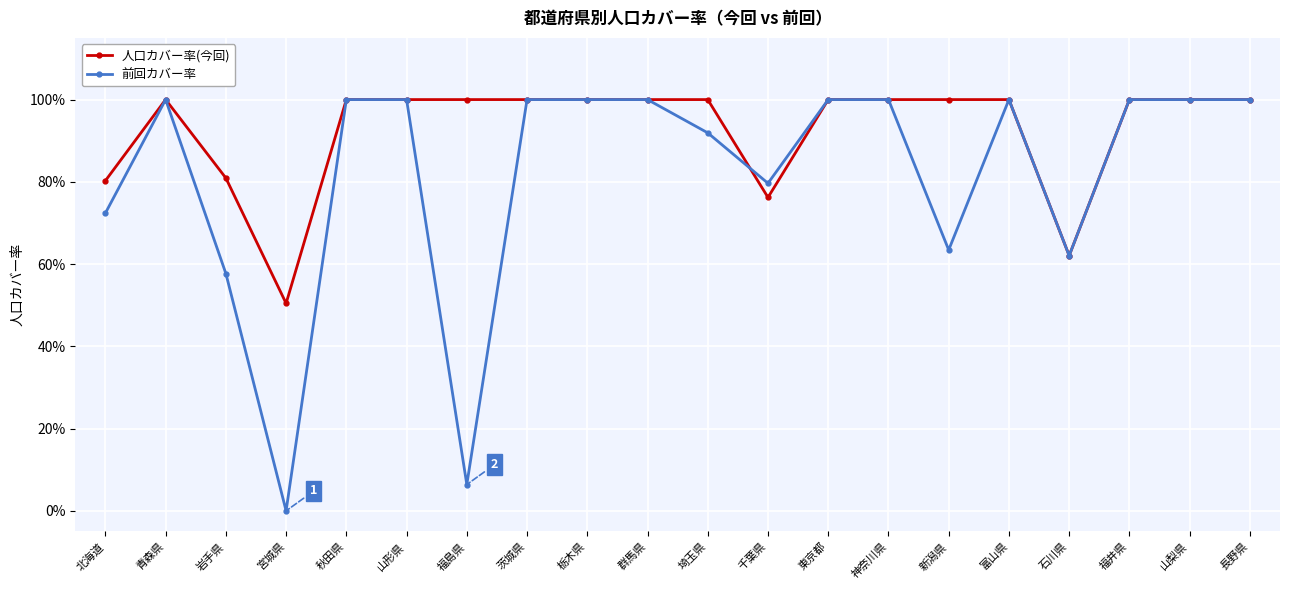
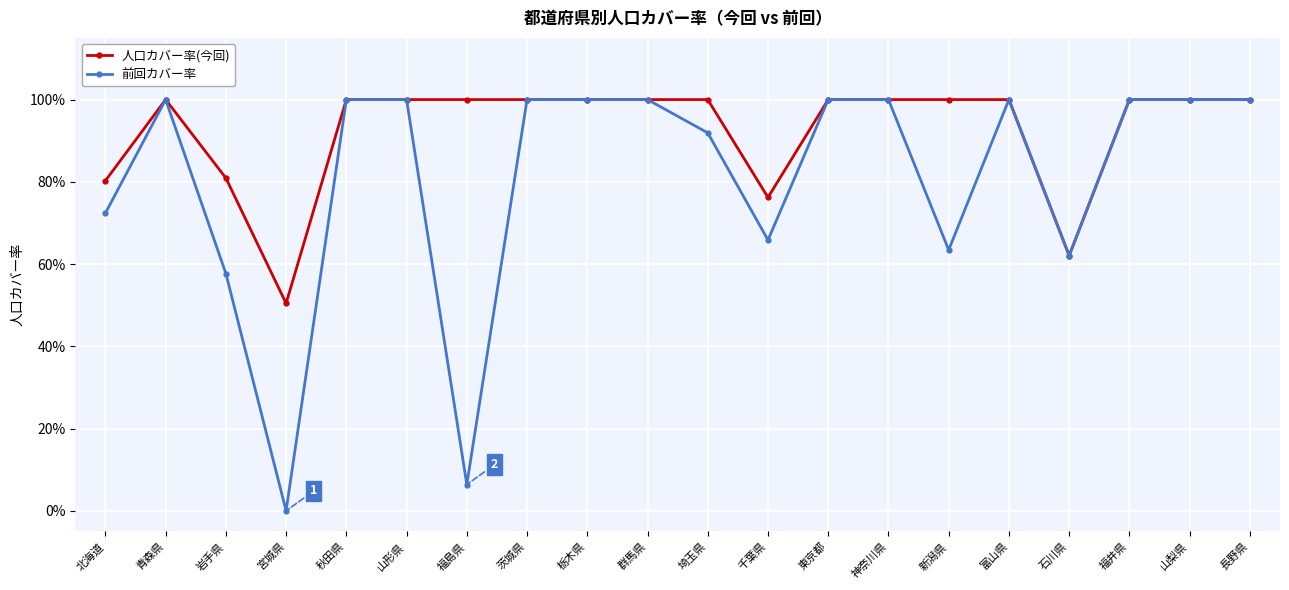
  {
    "人口カバー率(今回)": {
      "北海道": "80%",
      "岩手県": "81%",
      "宮城県": "50%",
      "福島県": "100%",
      "埼玉県": "100%",
      "千葉県": "76%",
      "新潟県": "100%"
    },
    "前回カバー率": {
      "北海道": "72%",
      "岩手県": "58%",
      "宮城県": "0%",
      "福島県": "6%",
      "埼玉県": "92%",
-     "千葉県": "80%",
+     "千葉県": "66%",
      "新潟県": "63%"
    }
  }
